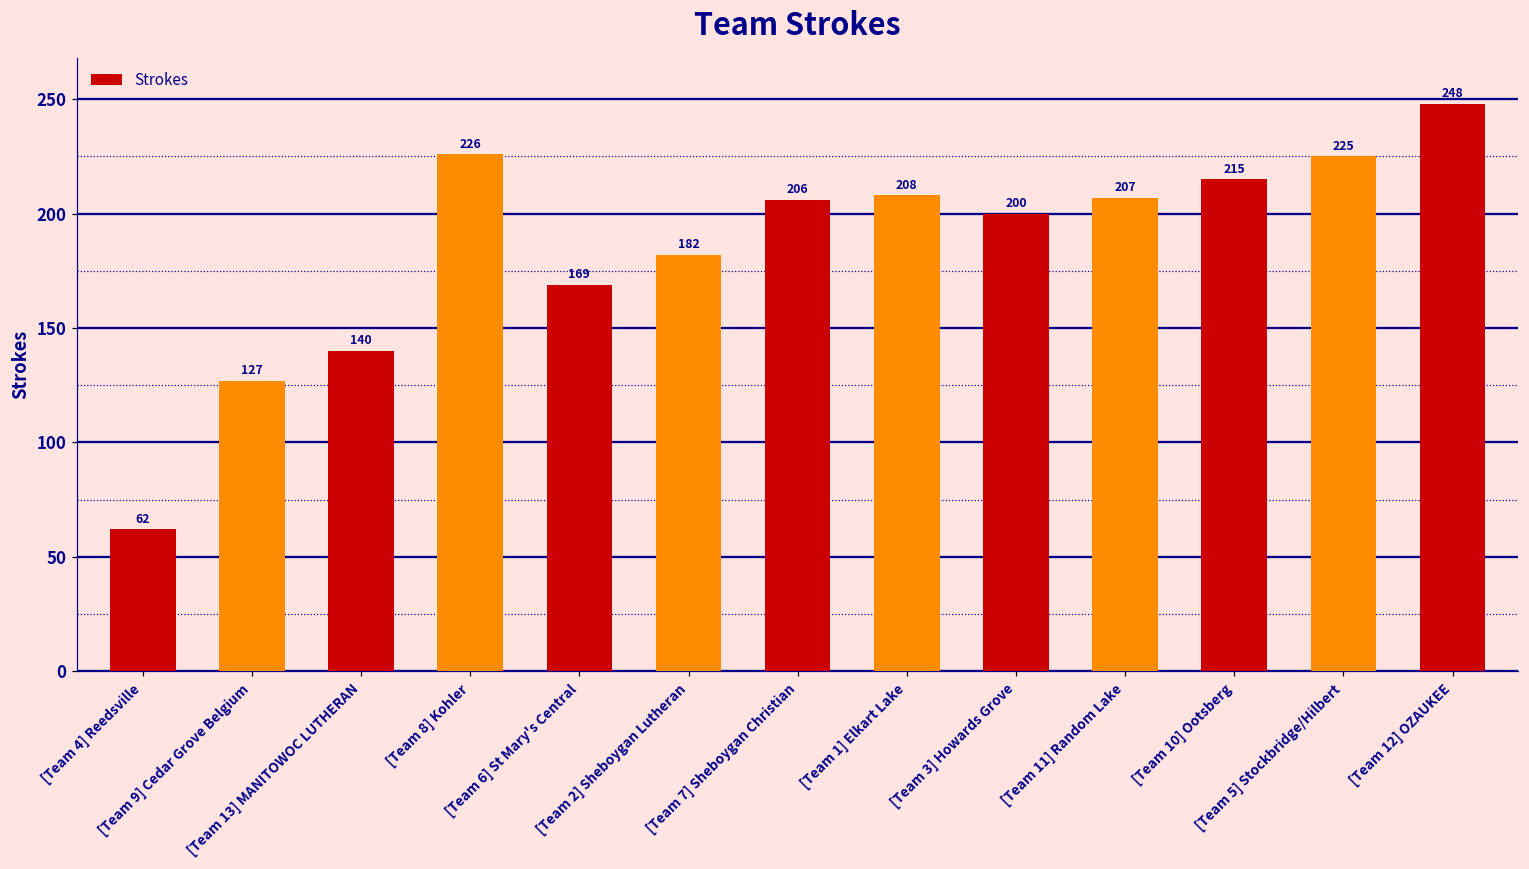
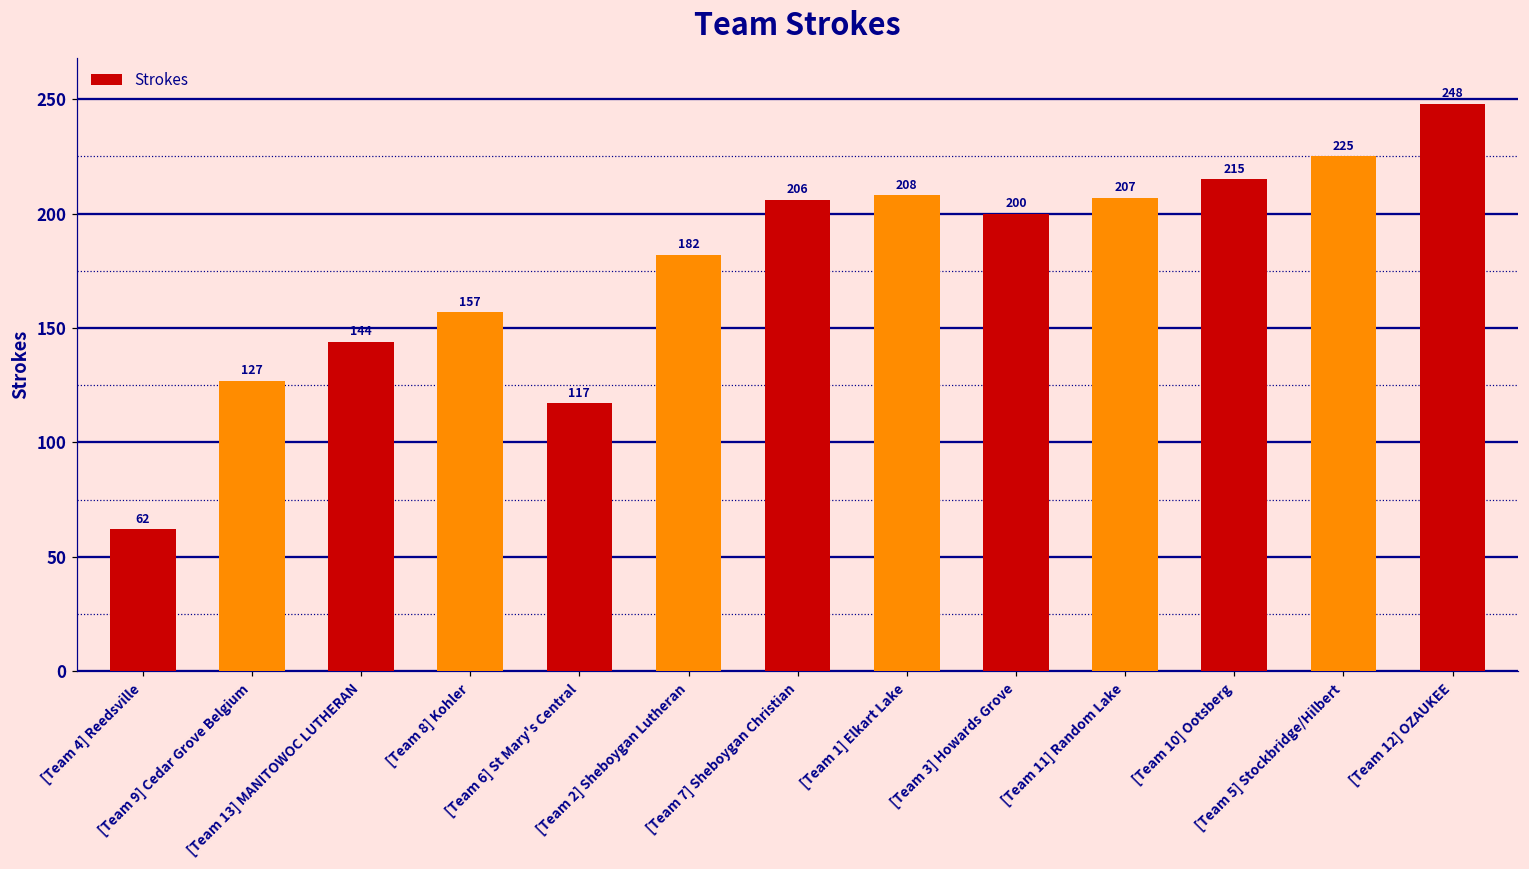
  {
    "[Team 4] Reedsville": 62,
    "[Team 9] Cedar Grove Belgium": 127,
-   "[Team 13] MANITOWOC LUTHERAN": 140,
-   "[Team 8] Kohler": 226,
-   "[Team 6] St Mary's Central": 169,
+   "[Team 13] MANITOWOC LUTHERAN": 144,
+   "[Team 8] Kohler": 157,
+   "[Team 6] St Mary's Central": 117,
    "[Team 2] Sheboygan Lutheran": 182,
    "[Team 7] Sheboygan Christian": 206,
    "[Team 1] Elkart Lake": 208,
    "[Team 3] Howards Grove": 200,
    "[Team 11] Random Lake": 207,
    "[Team 10] Ootsberg": 215,
    "[Team 5] Stockbridge/Hilbert": 225,
    "[Team 12] OZAUKEE": 248
  }
